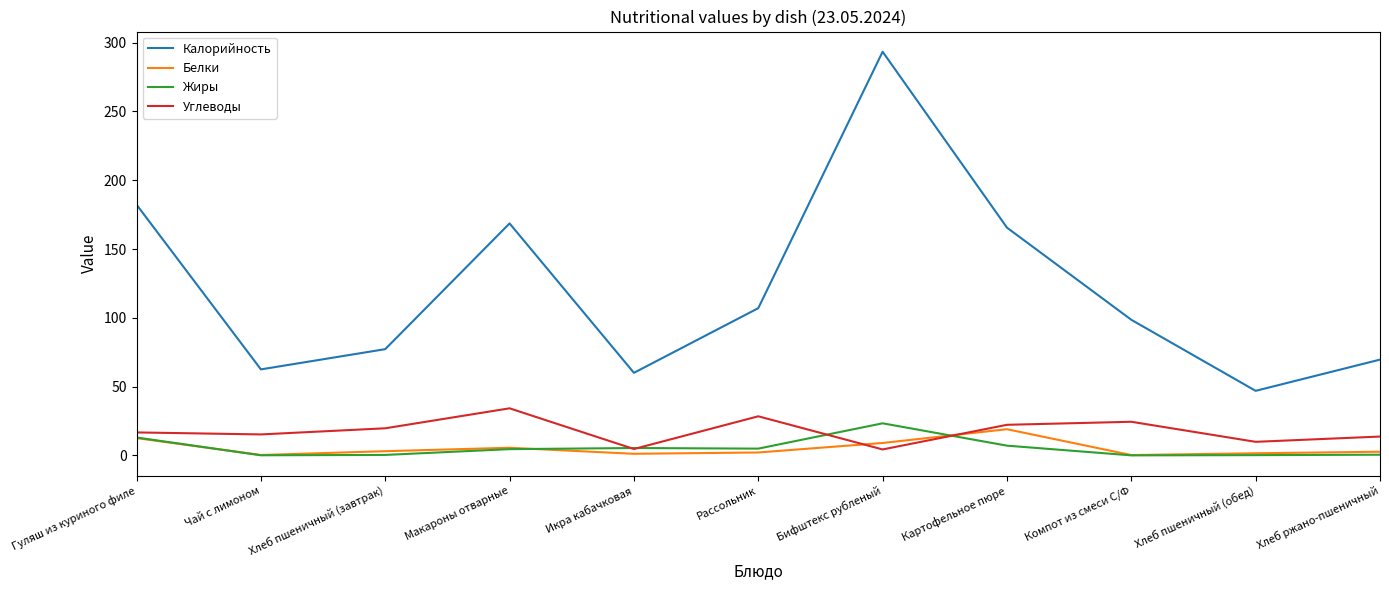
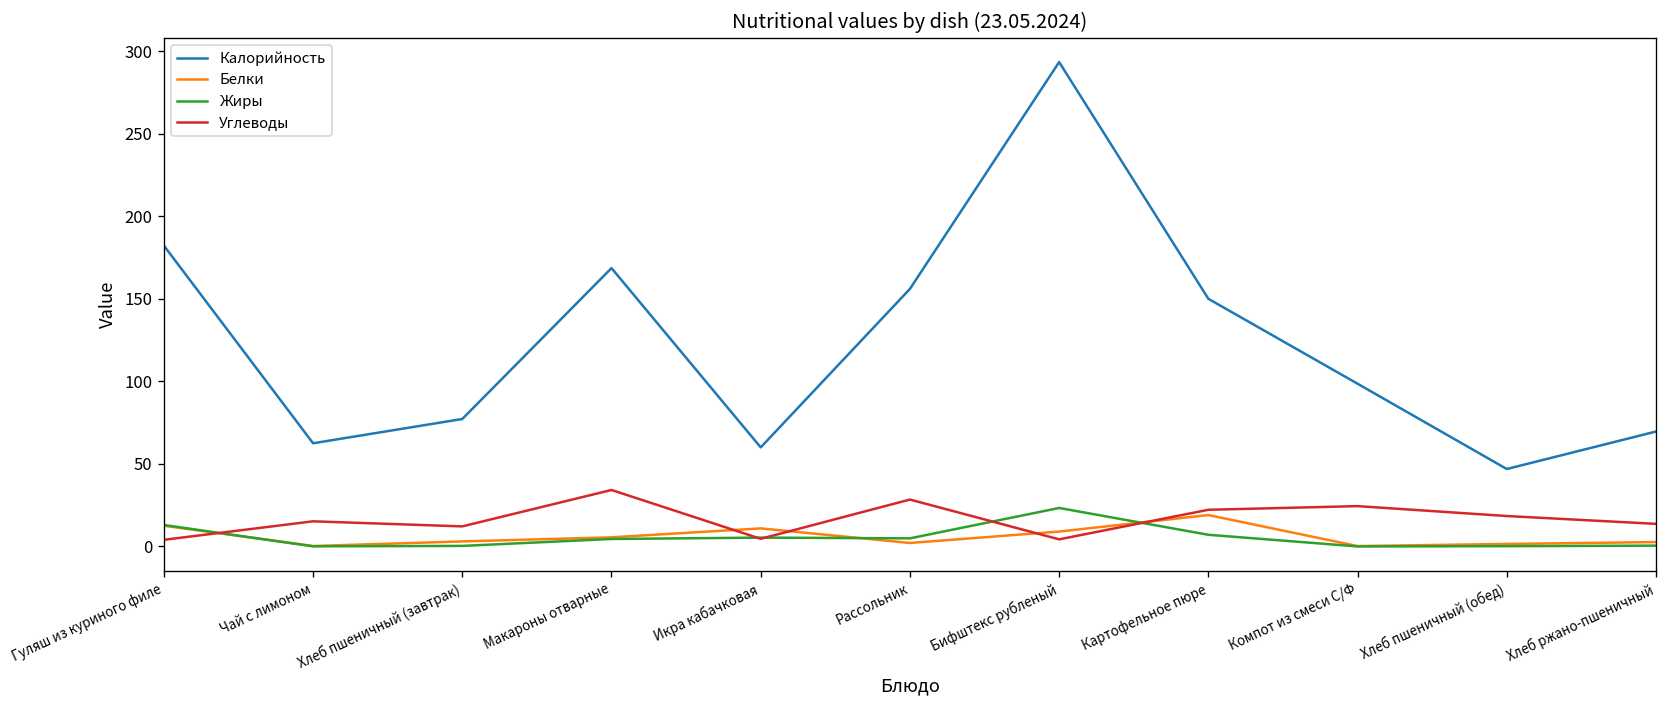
  {
    "Калорийность": {
      "Гуляш из куриного филе": 182,
      "Чай с лимоном": 63,
      "Хлеб пшеничный (завтрак)": 77,
      "Макароны отварные": 169,
      "Икра кабачковая": 60,
-     "Рассольник": 107,
+     "Рассольник": 156,
      "Бифштекс рубленый": 293,
-     "Картофельное пюре": 166,
+     "Картофельное пюре": 150,
      "Компот из смеси С/Ф": 99,
      "Хлеб пшеничный (обед)": 47,
      "Хлеб ржано-пшеничный": 70
    },
    "Белки": {
      "Хлеб пшеничный (завтрак)": 3,
-     "Икра кабачковая": 1,
+     "Икра кабачковая": 11,
      "Рассольник": 2,
      "Бифштекс рубленый": 9,
      "Картофельное пюре": 19,
      "Хлеб ржано-пшеничный": 3
    },
    "Жиры": {
      "Хлеб пшеничный (завтрак)": 0,
      "Рассольник": 5,
      "Бифштекс рубленый": 23,
      "Картофельное пюре": 7,
      "Хлеб ржано-пшеничный": 0
    },
    "Углеводы": {
-     "Гуляш из куриного филе": 17,
+     "Гуляш из куриного филе": 4,
      "Чай с лимоном": 15,
-     "Хлеб пшеничный (завтрак)": 20,
+     "Хлеб пшеничный (завтрак)": 12,
      "Макароны отварные": 34,
      "Рассольник": 28,
      "Бифштекс рубленый": 4,
      "Картофельное пюре": 22,
      "Компот из смеси С/Ф": 24,
-     "Хлеб пшеничный (обед)": 10,
+     "Хлеб пшеничный (обед)": 18,
      "Хлеб ржано-пшеничный": 14
    }
  }
